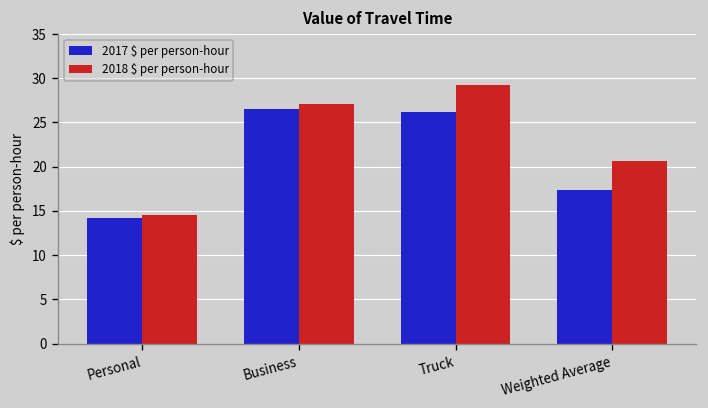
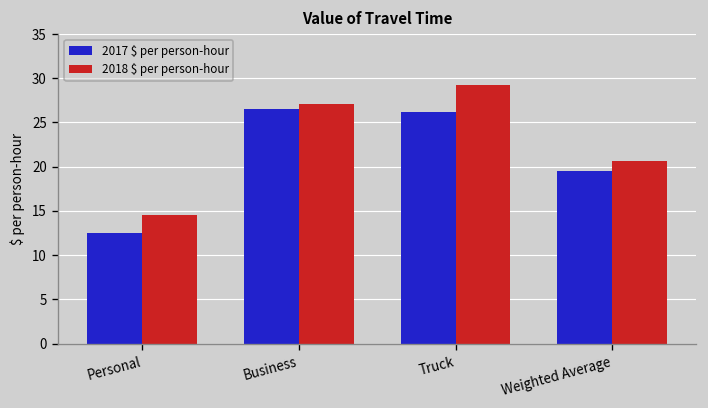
  {
    "2017 $ per person-hour": {
-     "Personal": 14,
+     "Personal": 13,
      "Business": 27,
      "Truck": 26,
-     "Weighted Average": 17
+     "Weighted Average": 20
    },
    "2018 $ per person-hour": {
      "Personal": 15,
      "Business": 27,
      "Truck": 29,
      "Weighted Average": 21
    }
  }
